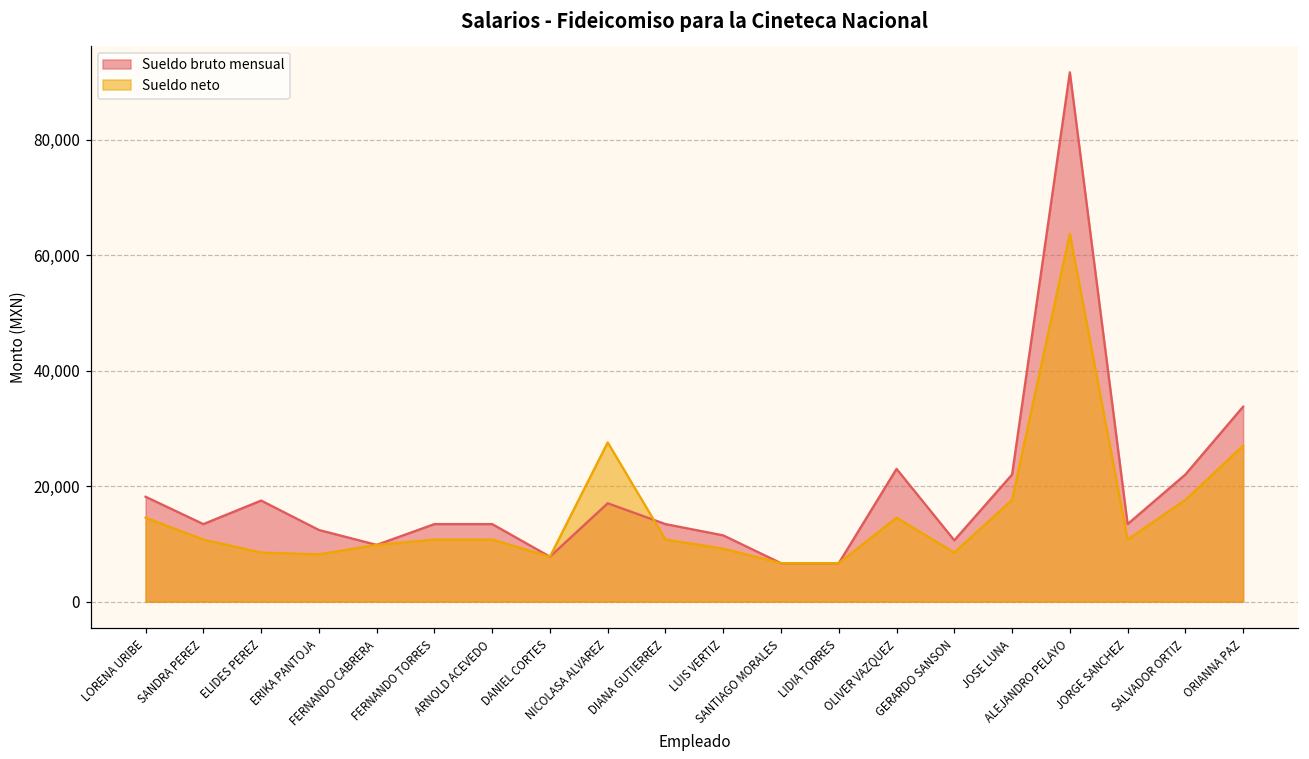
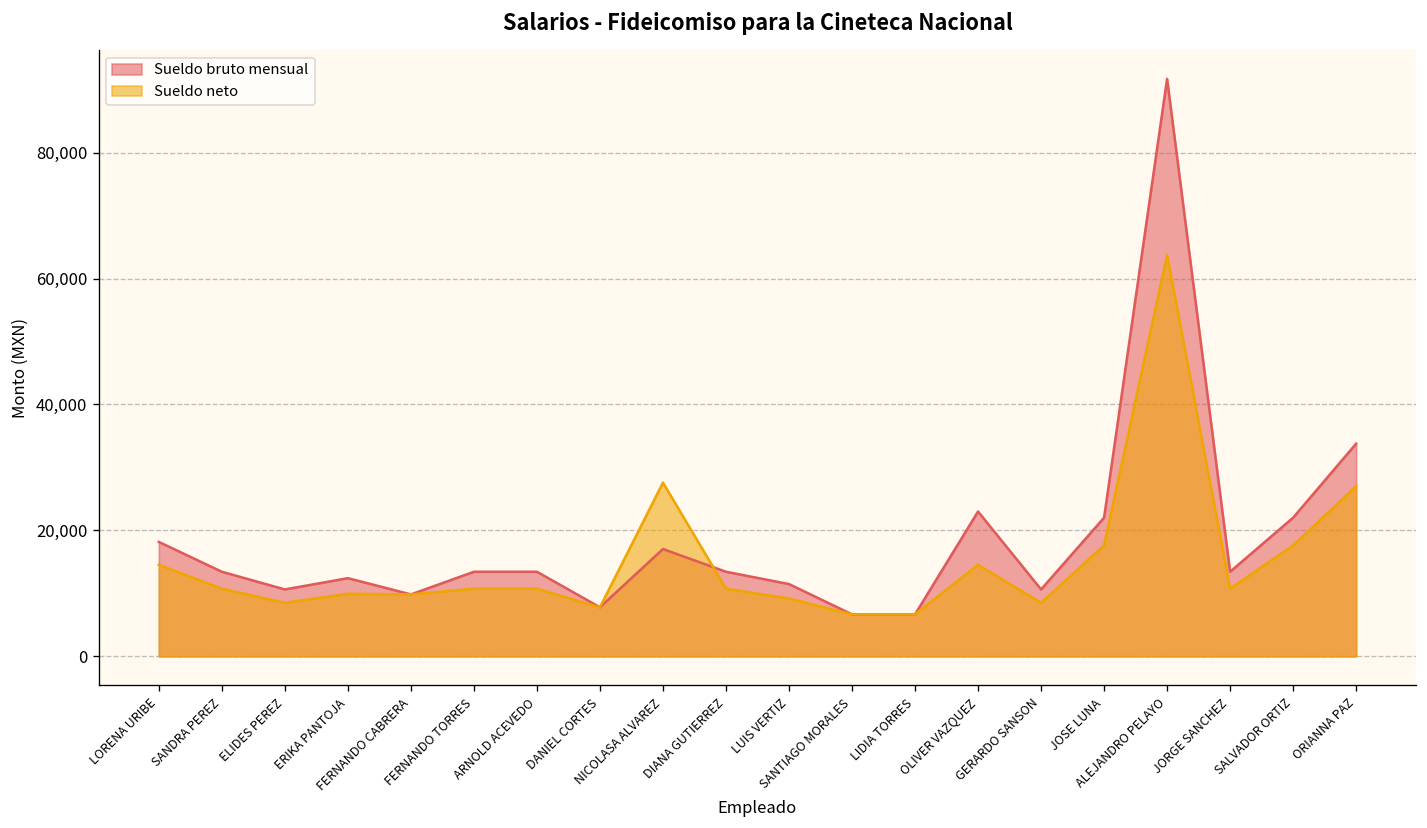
  {
    "Sueldo bruto mensual": {
      "LORENA URIBE": "18,000",
      "SANDRA PEREZ": "13,000",
-     "ELIDES PEREZ": "18,000",
+     "ELIDES PEREZ": "11,000",
      "ERIKA PANTOJA": "12,000",
      "FERNANDO TORRES": "13,000",
      "ARNOLD ACEVEDO": "13,000",
      "NICOLASA ALVAREZ": "17,000",
      "DIANA GUTIERREZ": "13,000",
      "LUIS VERTIZ": "11,000",
      "OLIVER VAZQUEZ": "23,000",
      "GERARDO SANSON": "11,000",
      "JOSE LUNA": "22,000",
      "ALEJANDRO PELAYO": "92,000",
      "JORGE SANCHEZ": "13,000",
      "SALVADOR ORTIZ": "22,000",
      "ORIANNA PAZ": "34,000"
    },
    "Sueldo neto": {
      "LORENA URIBE": "15,000",
      "SANDRA PEREZ": "11,000",
      "ELIDES PEREZ": "8,000",
-     "ERIKA PANTOJA": "8,000",
+     "ERIKA PANTOJA": "10,000",
      "FERNANDO TORRES": "11,000",
      "ARNOLD ACEVEDO": "11,000",
      "NICOLASA ALVAREZ": "28,000",
      "DIANA GUTIERREZ": "11,000",
      "LUIS VERTIZ": "9,000",
      "OLIVER VAZQUEZ": "15,000",
      "GERARDO SANSON": "8,000",
      "JOSE LUNA": "18,000",
      "ALEJANDRO PELAYO": "64,000",
      "JORGE SANCHEZ": "11,000",
      "SALVADOR ORTIZ": "18,000",
      "ORIANNA PAZ": "27,000"
    }
  }
